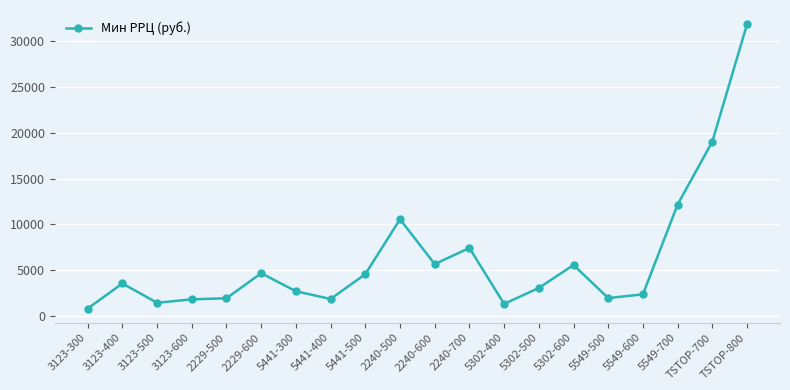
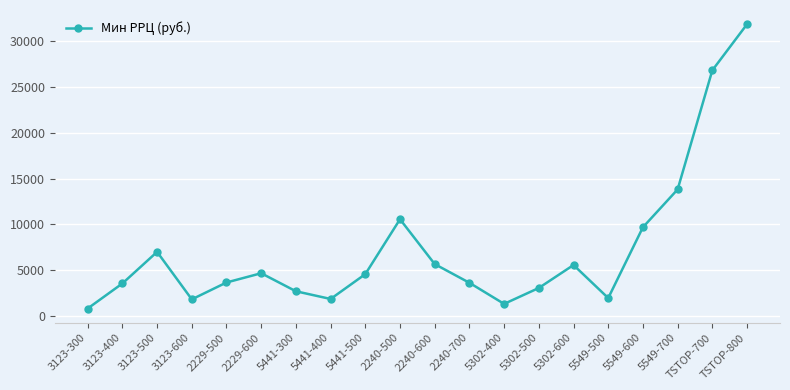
  {
    "3123-300": 1000,
    "3123-400": 4000,
-   "3123-500": 1000,
+   "3123-500": 7000,
    "3123-600": 2000,
-   "2229-500": 2000,
+   "2229-500": 4000,
    "2229-600": 5000,
    "5441-300": 3000,
    "5441-400": 2000,
    "5441-500": 5000,
    "2240-500": 11000,
    "2240-600": 6000,
-   "2240-700": 7000,
+   "2240-700": 4000,
    "5302-400": 1000,
    "5302-500": 3000,
    "5302-600": 6000,
    "5549-500": 2000,
-   "5549-600": 2000,
-   "5549-700": 12000,
-   "TSTOP-700": 19000,
+   "5549-600": 10000,
+   "5549-700": 14000,
+   "TSTOP-700": 27000,
    "TSTOP-800": 32000
  }
